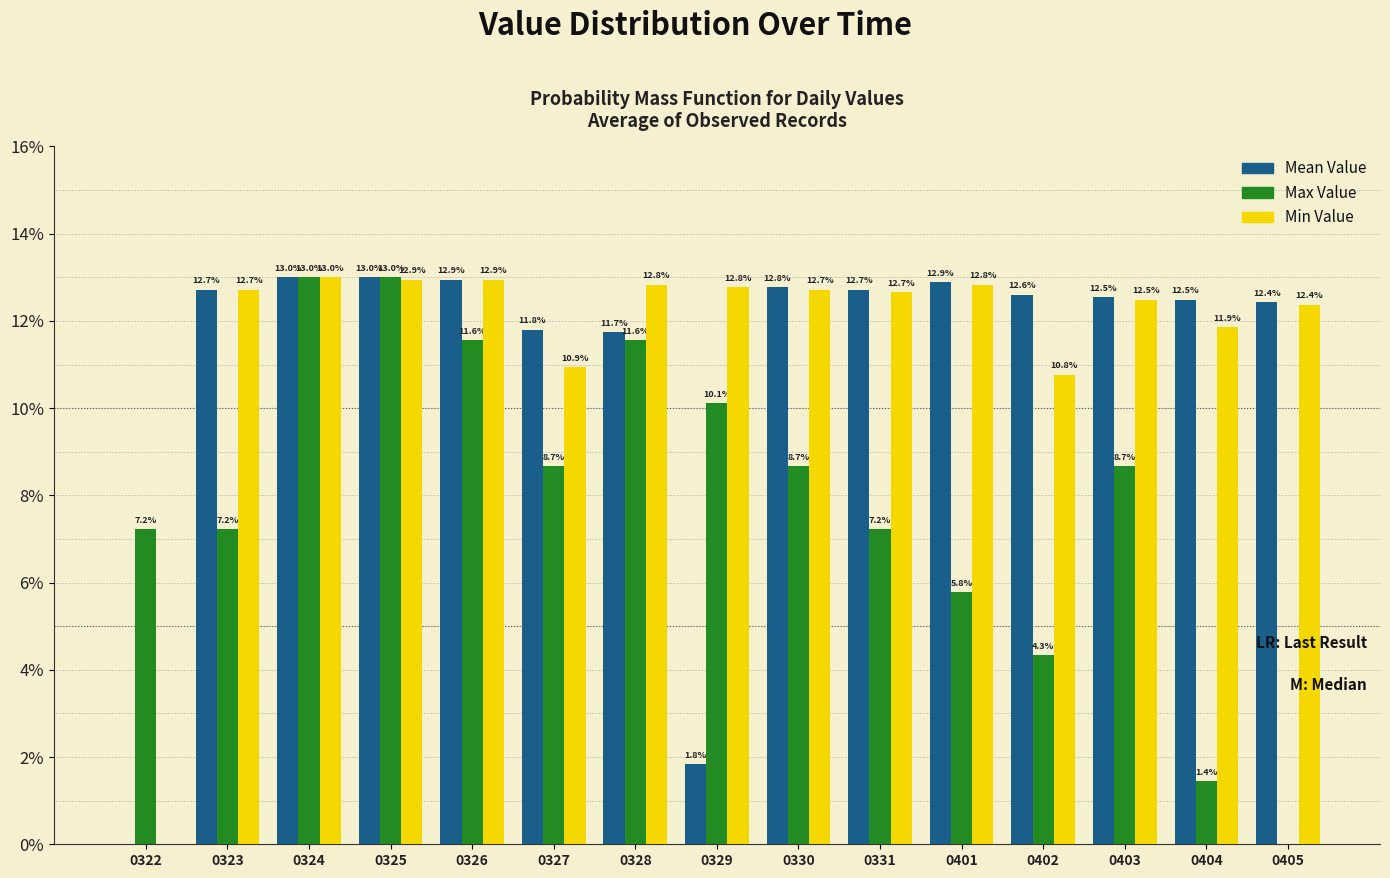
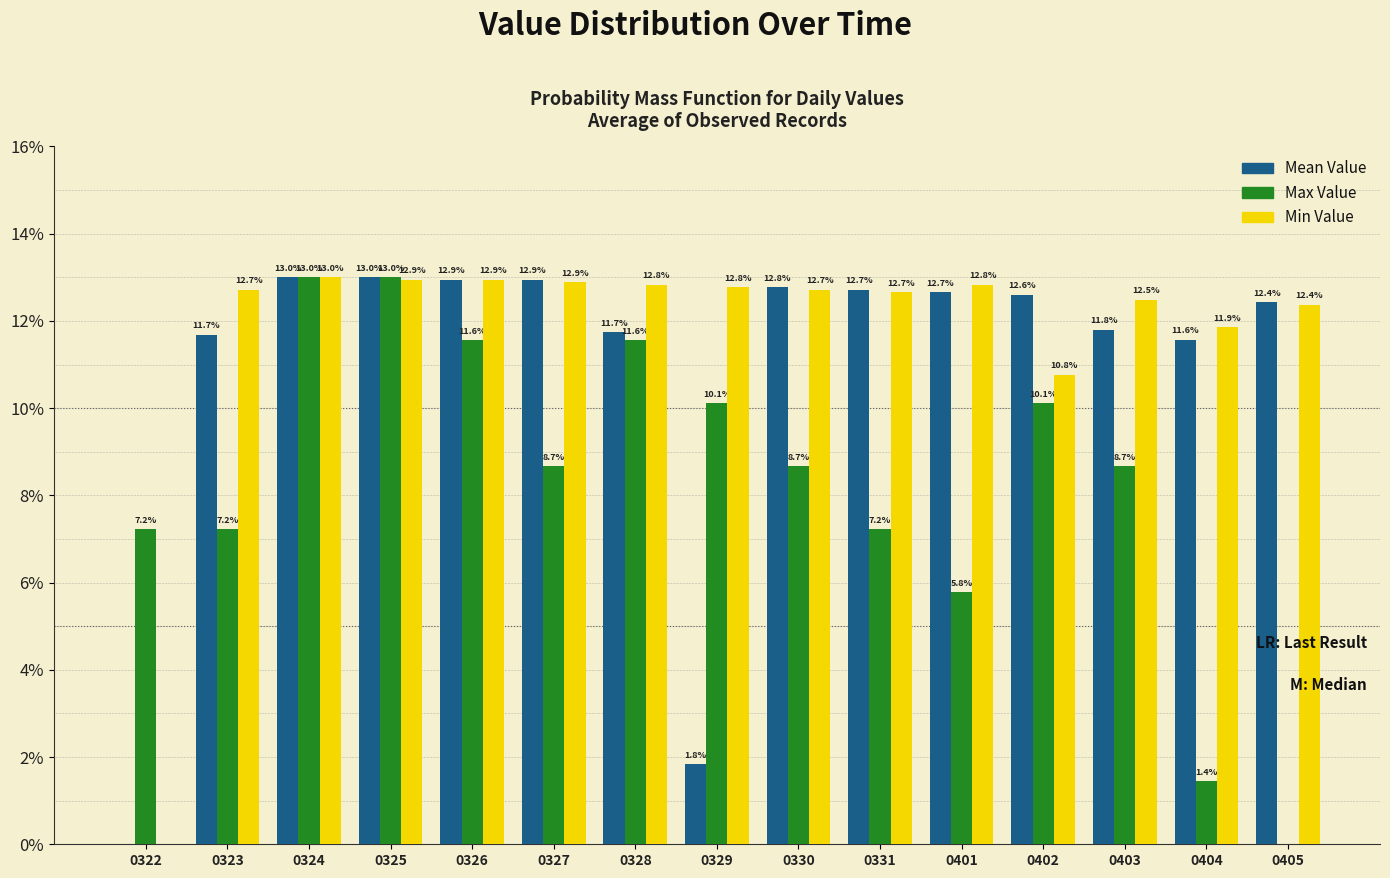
  {
    "Mean Value": {
-     "0323": "12.7%",
+     "0323": "11.7%",
      "0326": "12.9%",
-     "0327": "11.8%",
+     "0327": "12.9%",
      "0328": "11.7%",
      "0329": "1.8%",
      "0330": "12.8%",
      "0331": "12.7%",
-     "0401": "12.9%",
+     "0401": "12.7%",
      "0402": "12.6%",
-     "0403": "12.5%",
-     "0404": "12.5%",
+     "0403": "11.8%",
+     "0404": "11.6%",
      "0405": "12.4%"
    },
    "Max Value": {
      "0322": "7.2%",
      "0323": "7.2%",
      "0326": "11.6%",
      "0327": "8.7%",
      "0328": "11.6%",
      "0329": "10.1%",
      "0330": "8.7%",
      "0331": "7.2%",
      "0401": "5.8%",
-     "0402": "4.3%",
+     "0402": "10.1%",
      "0403": "8.7%",
      "0404": "1.4%"
    },
    "Min Value": {
      "0323": "12.7%",
      "0326": "12.9%",
-     "0327": "10.9%",
+     "0327": "12.9%",
      "0328": "12.8%",
      "0329": "12.8%",
      "0330": "12.7%",
      "0331": "12.7%",
      "0401": "12.8%",
      "0402": "10.8%",
      "0403": "12.5%",
      "0404": "11.9%",
      "0405": "12.4%"
    }
  }
